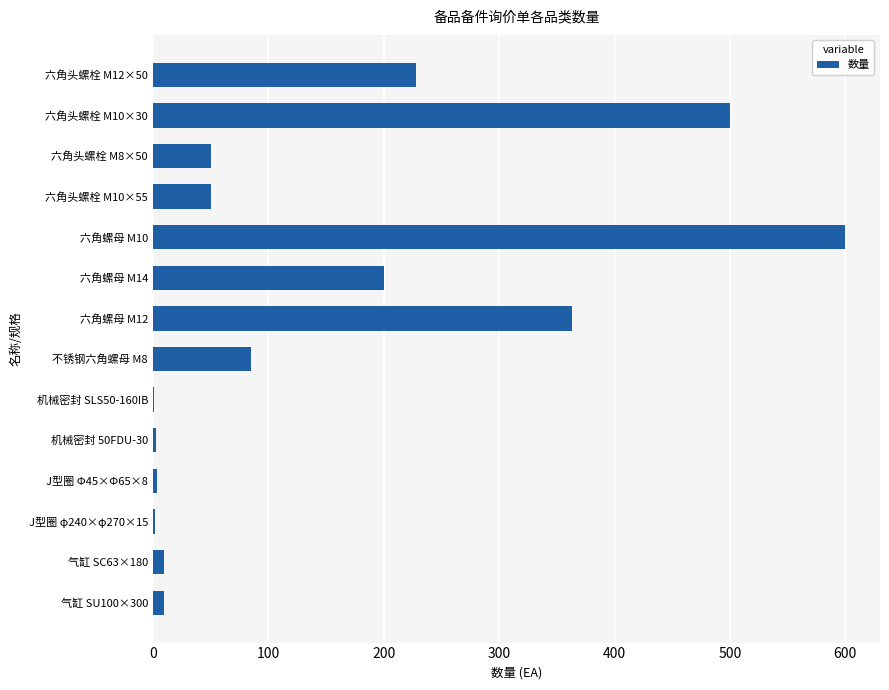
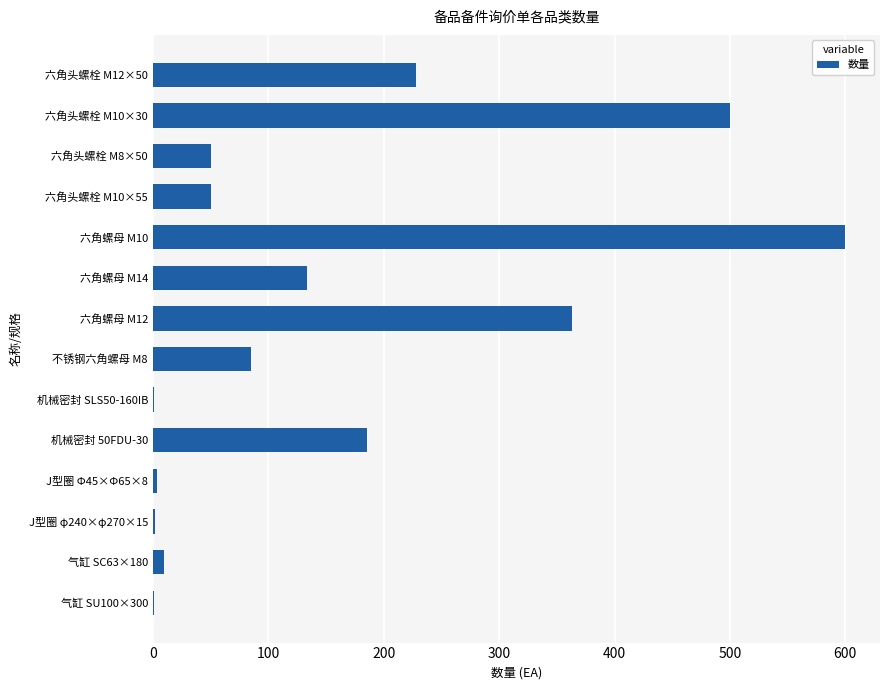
  {
    "六角头螺栓 M12×50": 228,
    "六角头螺栓 M10×30": 500,
    "六角头螺栓 M8×50": 50,
    "六角头螺栓 M10×55": 50,
    "六角螺母 M10": 600,
-   "六角螺母 M14": 200,
+   "六角螺母 M14": 134,
    "六角螺母 M12": 363,
    "不锈钢六角螺母 M8": 85,
-   "机械密封 50FDU-30": 3,
+   "机械密封 50FDU-30": 186,
    "J型圈 Φ45×Φ65×8": 4,
    "气缸 SC63×180": 10,
-   "气缸 SU100×300": 10
+   "气缸 SU100×300": 1
  }
